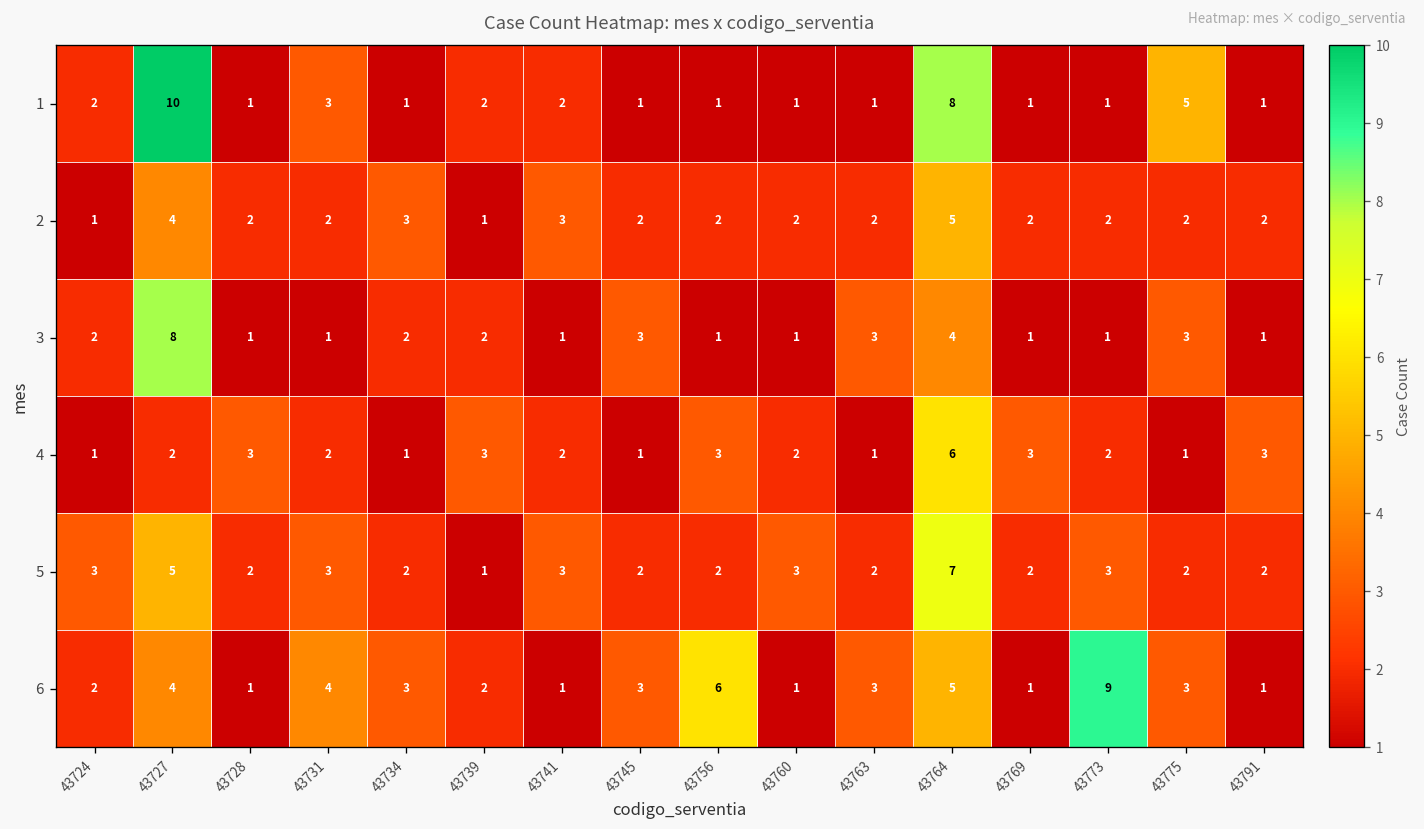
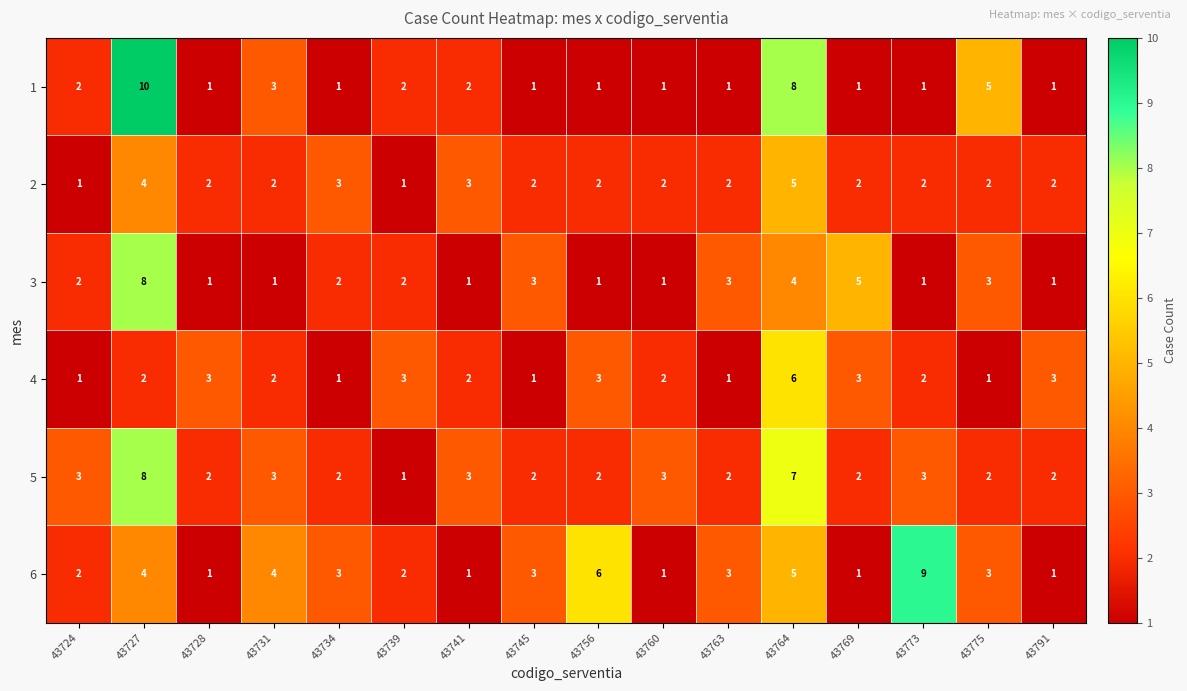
  {
    "1": {
      "43724": 2,
      "43727": 10,
      "43728": 1,
      "43731": 3,
      "43734": 1,
      "43739": 2,
      "43741": 2,
      "43745": 1,
      "43756": 1,
      "43760": 1,
      "43763": 1,
      "43764": 8,
      "43769": 1,
      "43773": 1,
      "43775": 5,
      "43791": 1
    },
    "2": {
      "43724": 1,
      "43727": 4,
      "43728": 2,
      "43731": 2,
      "43734": 3,
      "43739": 1,
      "43741": 3,
      "43745": 2,
      "43756": 2,
      "43760": 2,
      "43763": 2,
      "43764": 5,
      "43769": 2,
      "43773": 2,
      "43775": 2,
      "43791": 2
    },
    "3": {
      "43724": 2,
      "43727": 8,
      "43728": 1,
      "43731": 1,
      "43734": 2,
      "43739": 2,
      "43741": 1,
      "43745": 3,
      "43756": 1,
      "43760": 1,
      "43763": 3,
      "43764": 4,
-     "43769": 1,
+     "43769": 5,
      "43773": 1,
      "43775": 3,
      "43791": 1
    },
    "4": {
      "43724": 1,
      "43727": 2,
      "43728": 3,
      "43731": 2,
      "43734": 1,
      "43739": 3,
      "43741": 2,
      "43745": 1,
      "43756": 3,
      "43760": 2,
      "43763": 1,
      "43764": 6,
      "43769": 3,
      "43773": 2,
      "43775": 1,
      "43791": 3
    },
    "5": {
      "43724": 3,
-     "43727": 5,
+     "43727": 8,
      "43728": 2,
      "43731": 3,
      "43734": 2,
      "43739": 1,
      "43741": 3,
      "43745": 2,
      "43756": 2,
      "43760": 3,
      "43763": 2,
      "43764": 7,
      "43769": 2,
      "43773": 3,
      "43775": 2,
      "43791": 2
    },
    "6": {
      "43724": 2,
      "43727": 4,
      "43728": 1,
      "43731": 4,
      "43734": 3,
      "43739": 2,
      "43741": 1,
      "43745": 3,
      "43756": 6,
      "43760": 1,
      "43763": 3,
      "43764": 5,
      "43769": 1,
      "43773": 9,
      "43775": 3,
      "43791": 1
    }
  }
